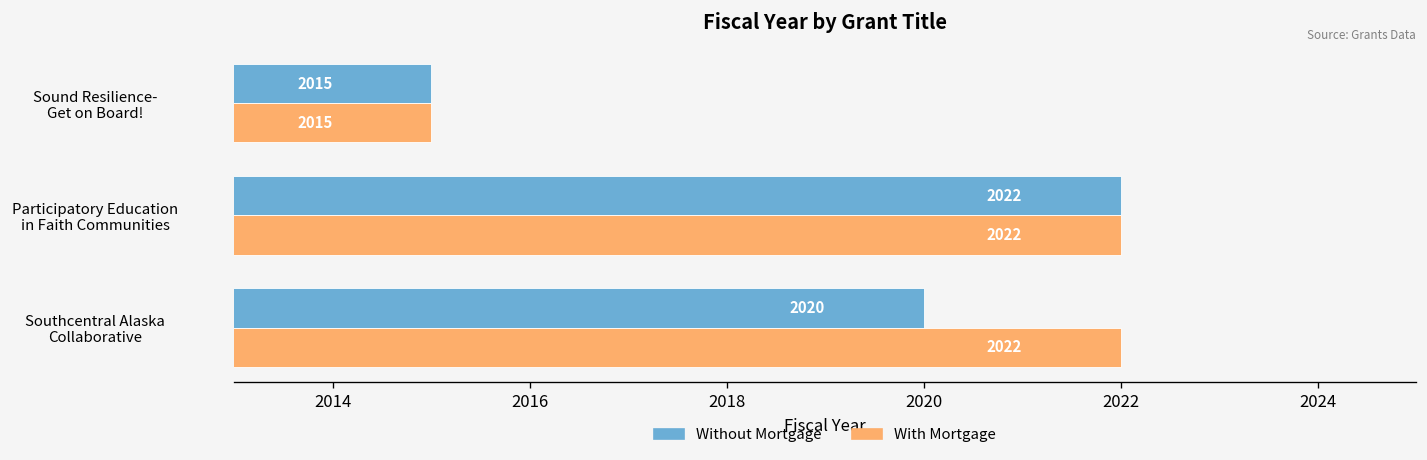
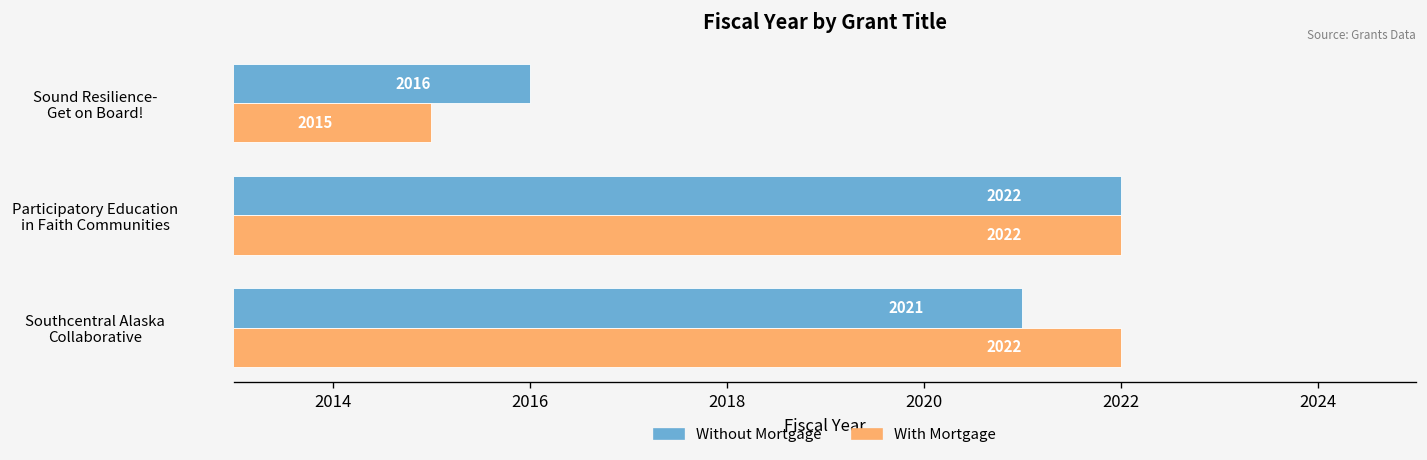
  {
    "Without Mortgage": {
-     "Sound Resilience- Get on Board!": 2015,
+     "Sound Resilience- Get on Board!": 2016,
      "Participatory Education in Faith Communities": 2022,
-     "Southcentral Alaska Collaborative": 2020
+     "Southcentral Alaska Collaborative": 2021
    },
    "With Mortgage": {
      "Sound Resilience- Get on Board!": 2015,
      "Participatory Education in Faith Communities": 2022,
      "Southcentral Alaska Collaborative": 2022
    }
  }
